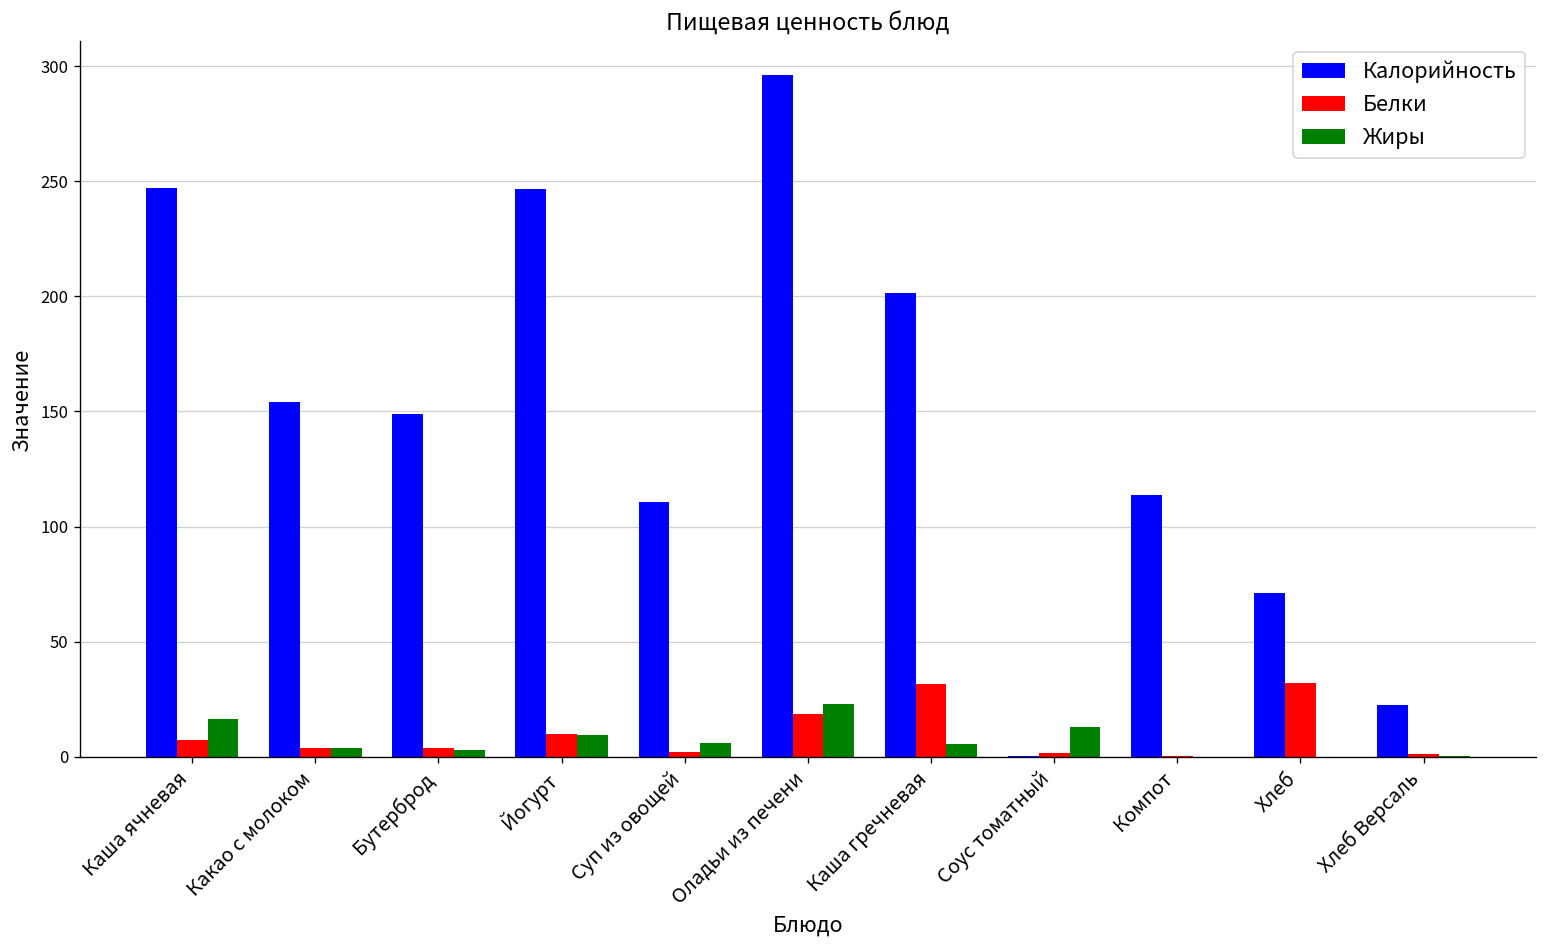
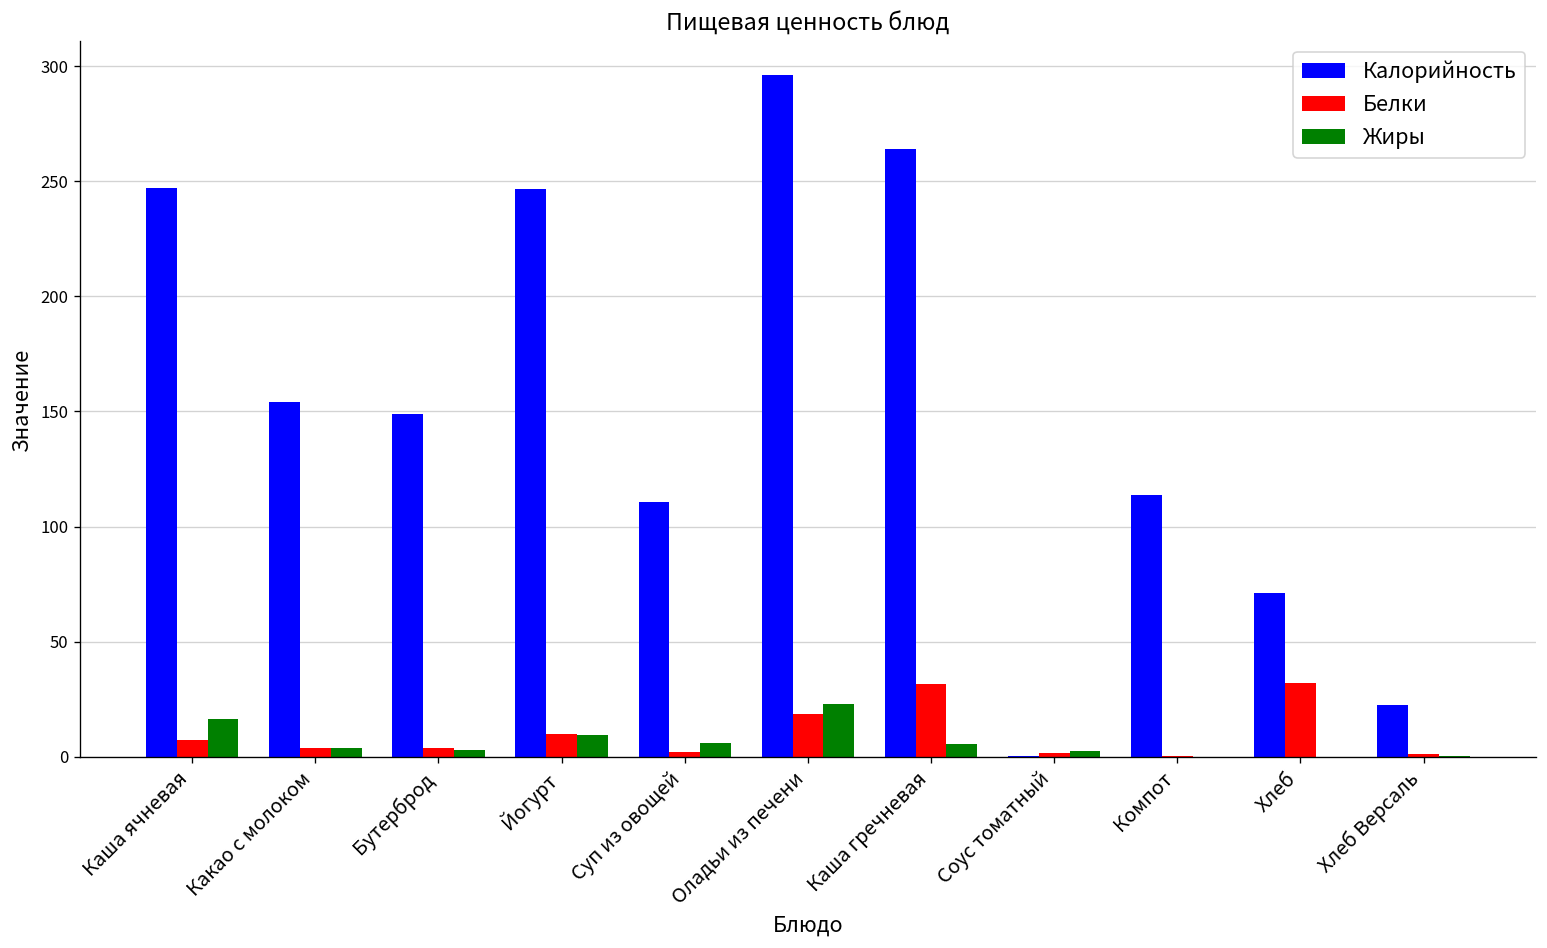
  {
    "Калорийность": {
      "Каша ячневая": 247,
      "Какао с молоком": 154,
      "Бутерброд": 149,
      "Йогурт": 247,
      "Суп из овощей": 111,
      "Оладьи из печени": 296,
-     "Каша гречневая": 201,
+     "Каша гречневая": 264,
      "Компот": 114,
      "Хлеб": 71,
      "Хлеб Версаль": 22
    },
    "Белки": {
      "Каша ячневая": 7,
      "Какао с молоком": 4,
      "Бутерброд": 4,
      "Йогурт": 10,
      "Суп из овощей": 2,
      "Оладьи из печени": 19,
      "Каша гречневая": 32,
      "Соус томатный": 2,
      "Хлеб": 32,
      "Хлеб Версаль": 1
    },
    "Жиры": {
      "Каша ячневая": 16,
      "Какао с молоком": 4,
      "Бутерброд": 3,
      "Йогурт": 10,
      "Суп из овощей": 6,
      "Оладьи из печени": 23,
      "Каша гречневая": 5,
-     "Соус томатный": 13,
+     "Соус томатный": 3,
      "Хлеб": 0
    }
  }
